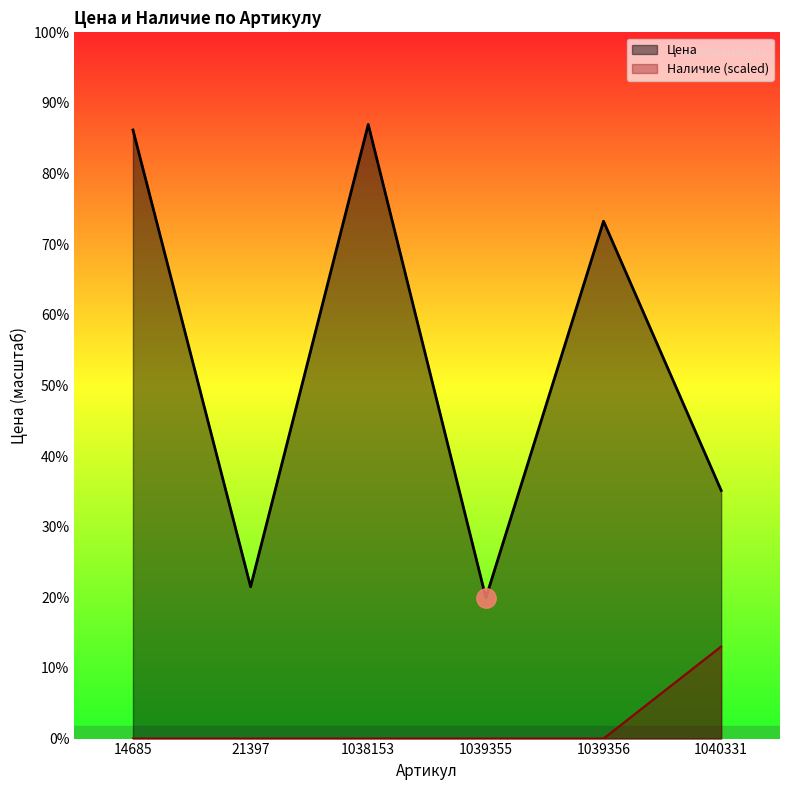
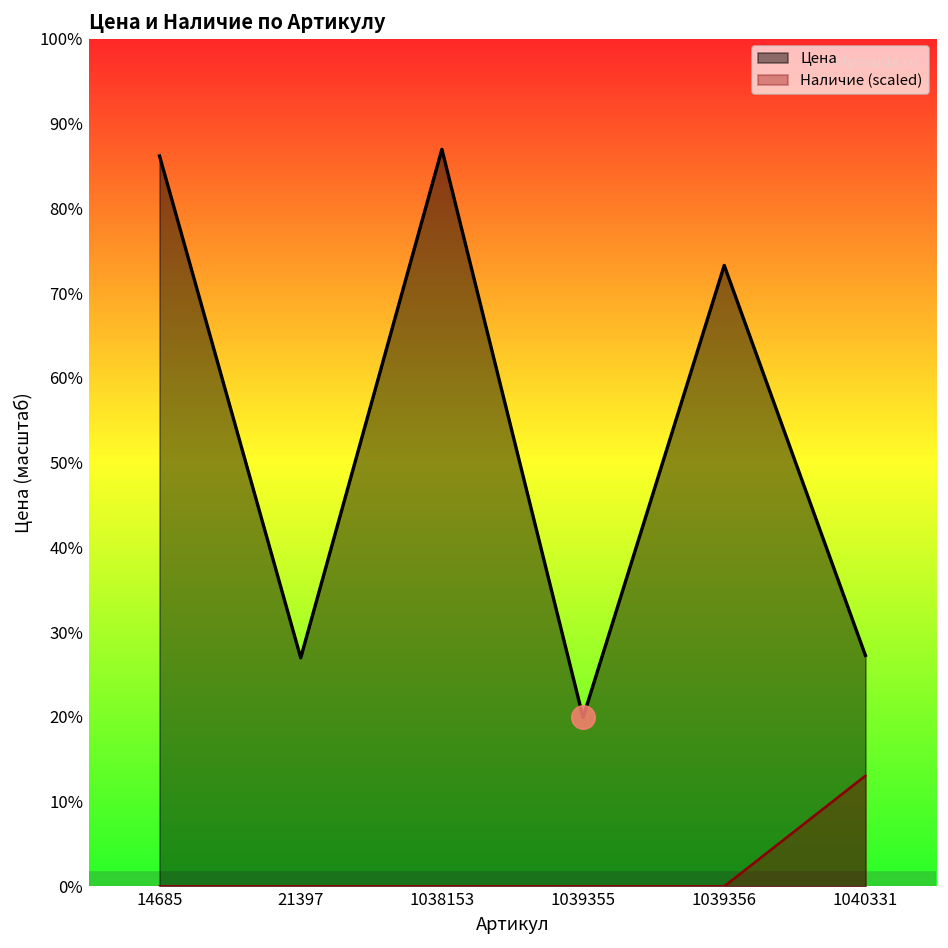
  {
    "Цена": {
      "14685": "86%",
-     "21397": "22%",
+     "21397": "27%",
      "1038153": "87%",
      "1039356": "73%",
-     "1040331": "35%"
+     "1040331": "27%"
    },
    "Наличие (scaled)": {
      "1040331": "13%"
    }
  }
